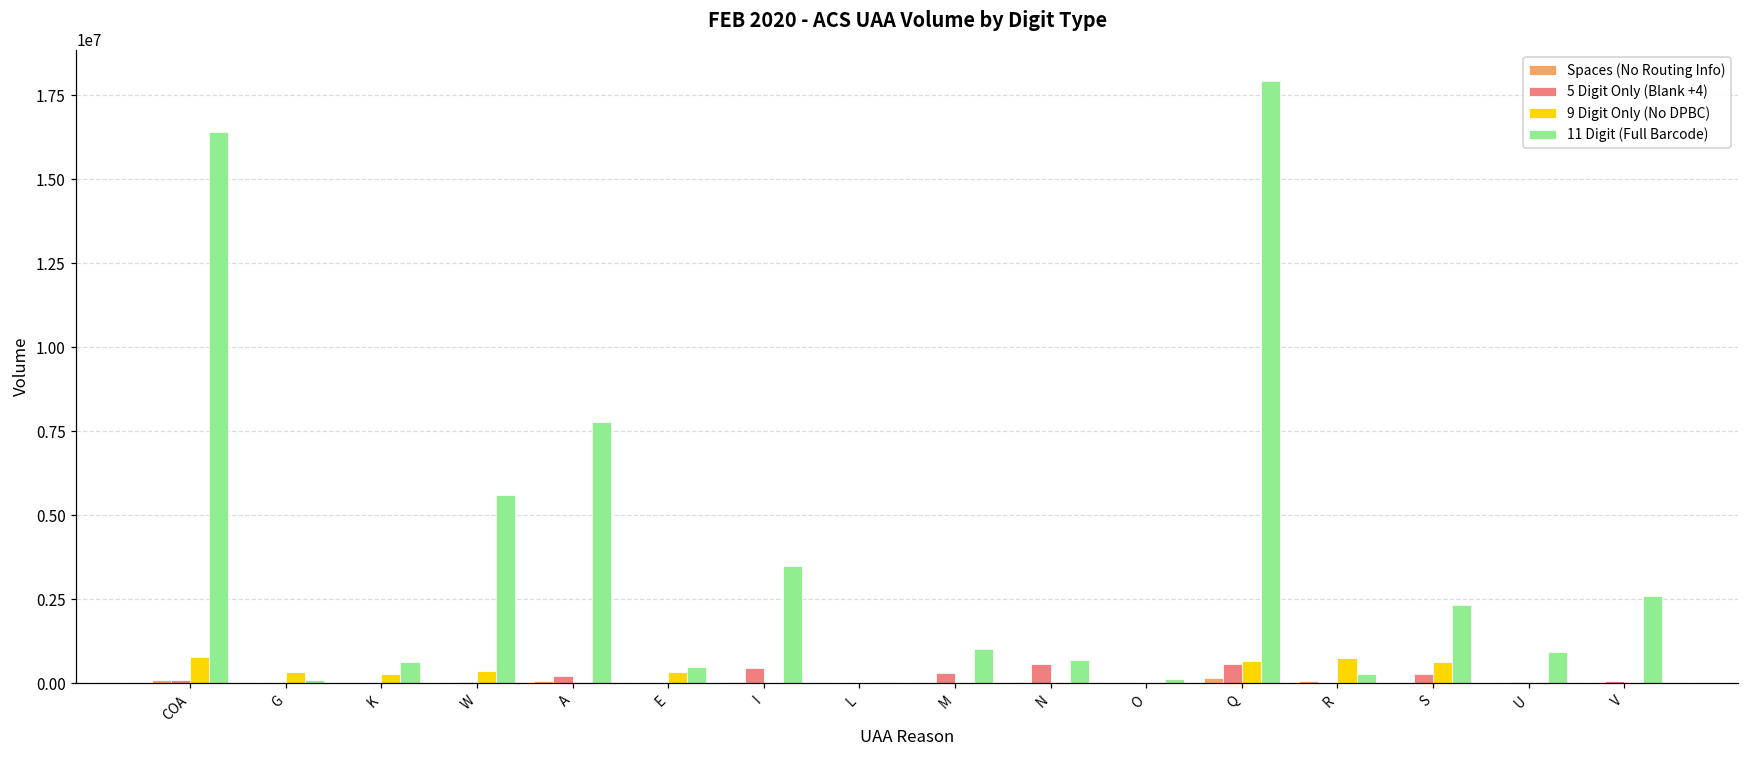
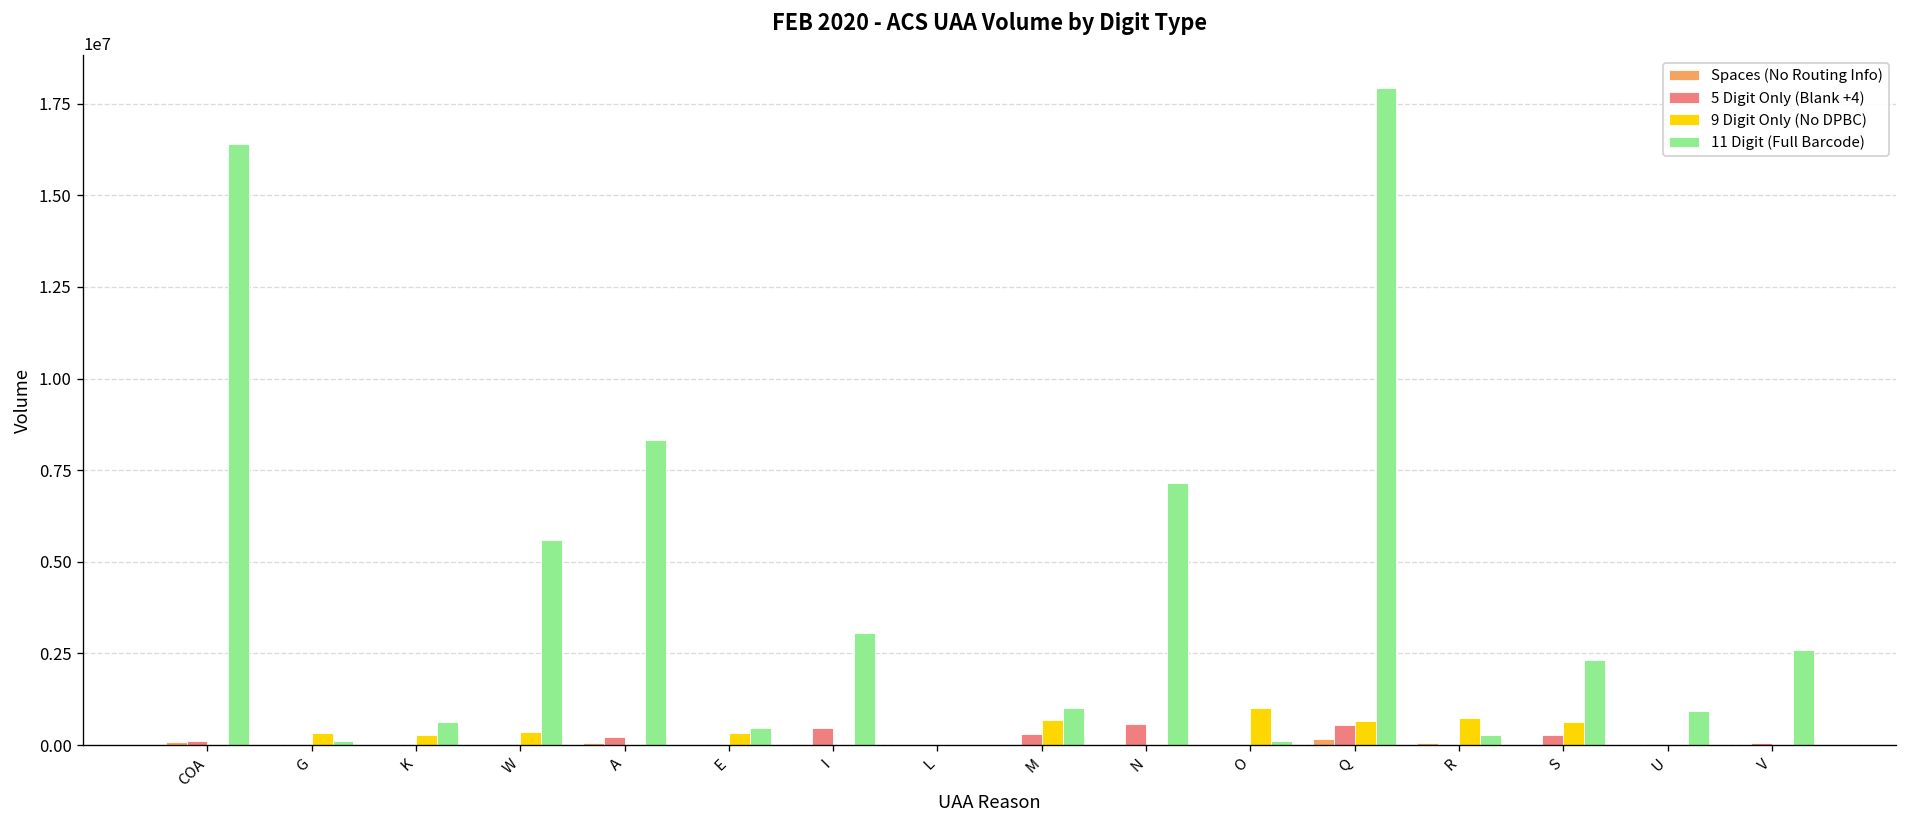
  {
    "9 Digit Only (No DPBC)": {
-     "COA": 800000,
+     "COA": 0,
      "G": 300000,
      "K": 300000,
      "W": 400000,
      "E": 300000,
-     "M": 0,
-     "O": 0,
+     "M": 700000,
+     "O": 1000000,
      "Q": 600000,
      "R": 700000,
      "S": 600000
    },
    "11 Digit (Full Barcode)": {
      "COA": 16400000,
      "G": 100000,
      "K": 600000,
      "W": 5600000,
-     "A": 7800000,
+     "A": 8300000,
      "E": 500000,
-     "I": 3500000,
+     "I": 3100000,
      "M": 1000000,
-     "N": 700000,
+     "N": 7200000,
      "O": 100000,
      "Q": 17900000,
      "R": 300000,
      "S": 2300000,
      "U": 900000,
      "V": 2600000
    }
  }
